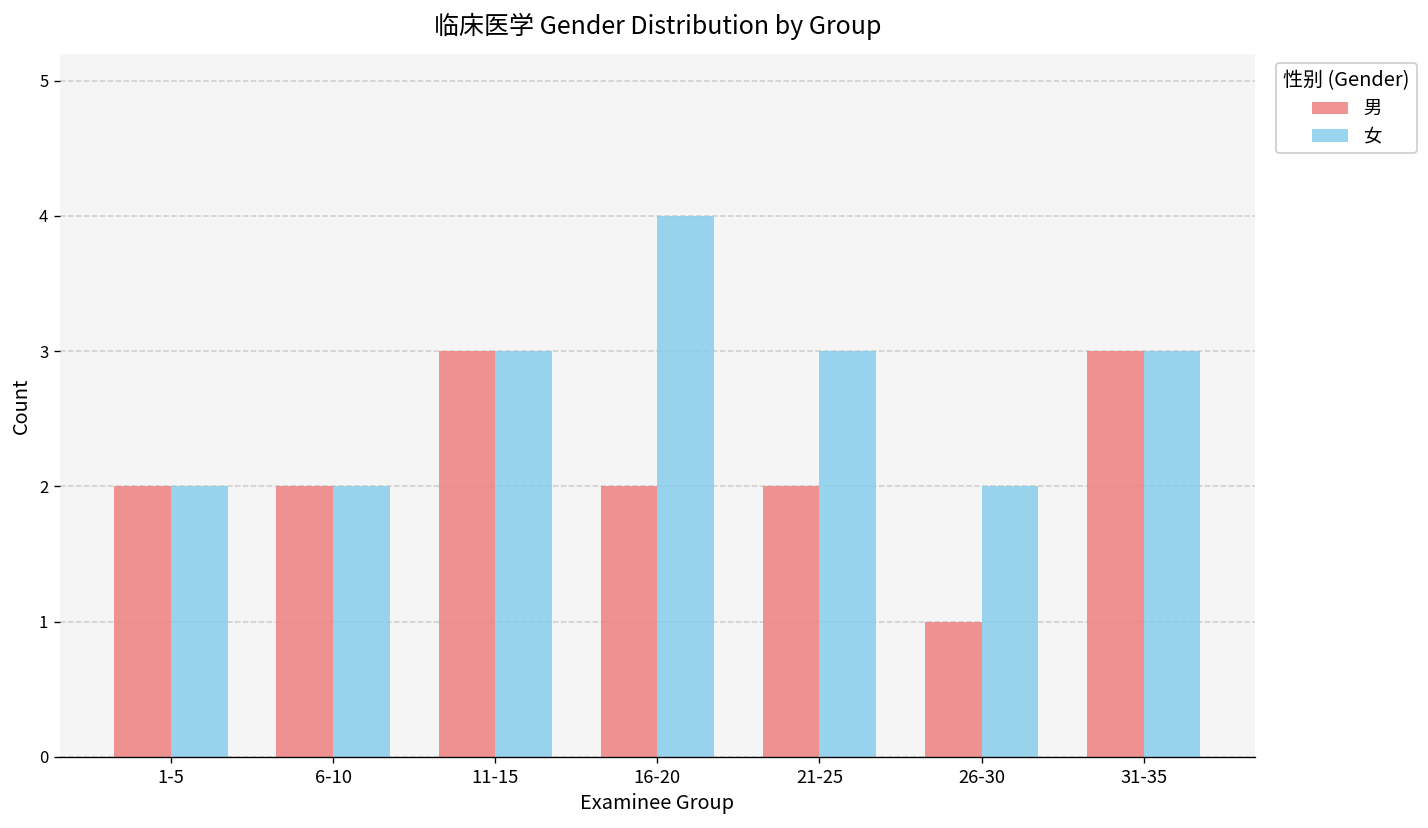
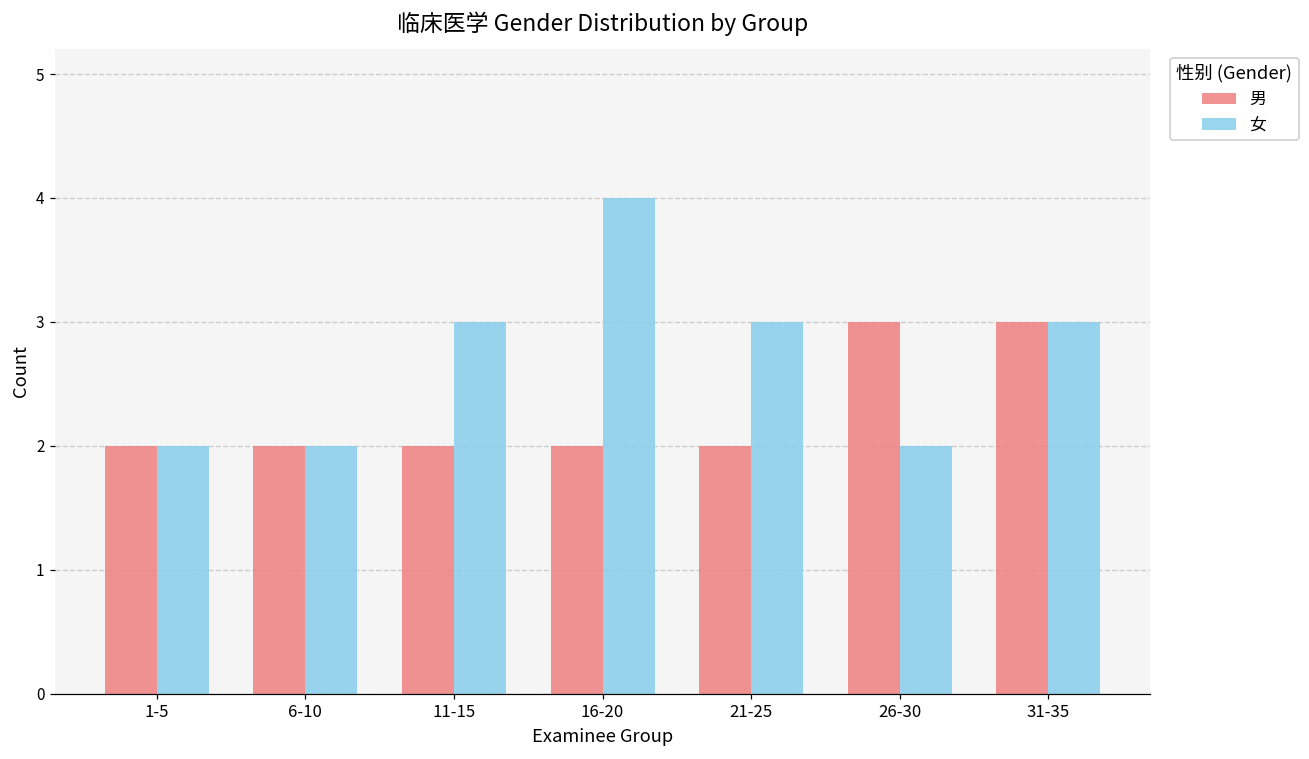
  {
    "男": {
      "1-5": 2,
      "6-10": 2,
-     "11-15": 3,
+     "11-15": 2,
      "16-20": 2,
      "21-25": 2,
-     "26-30": 1,
+     "26-30": 3,
      "31-35": 3
    },
    "女": {
      "1-5": 2,
      "6-10": 2,
      "11-15": 3,
      "16-20": 4,
      "21-25": 3,
      "26-30": 2,
      "31-35": 3
    }
  }
